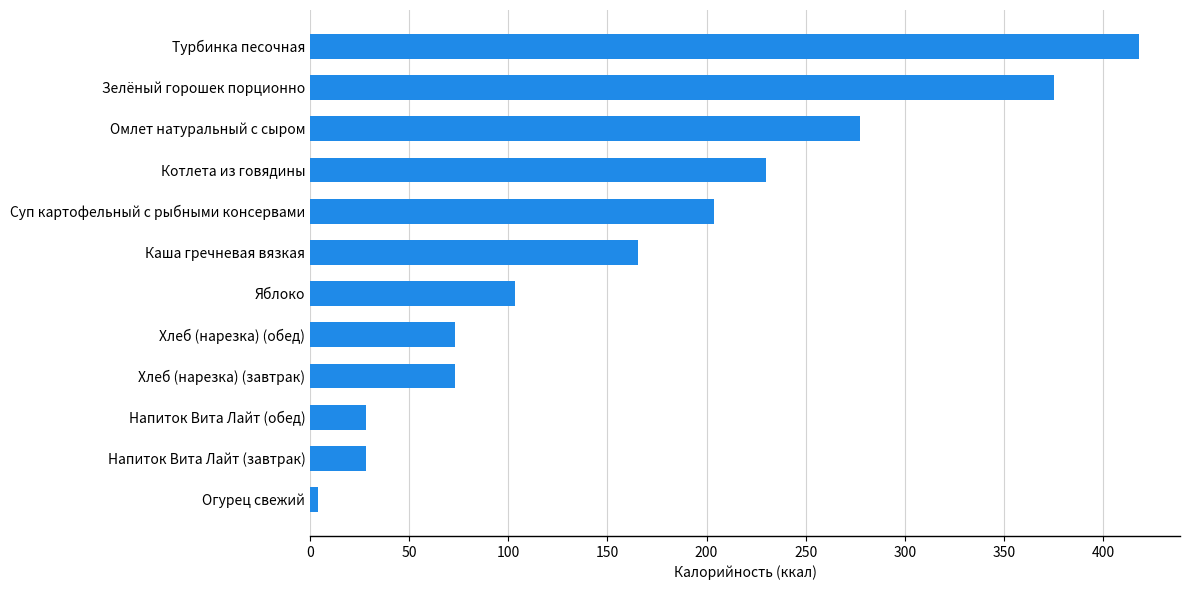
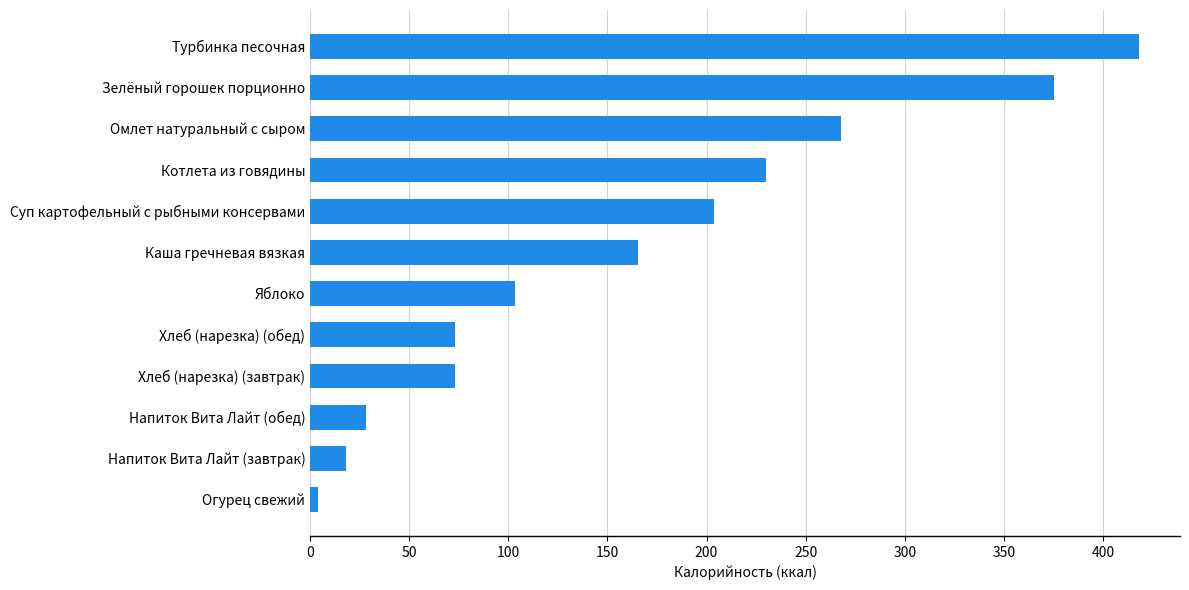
  {
    "Турбинка песочная": 418,
    "Зелёный горошек порционно": 376,
-   "Омлет натуральный с сыром": 277,
+   "Омлет натуральный с сыром": 268,
    "Котлета из говядины": 230,
    "Суп картофельный с рыбными консервами": 204,
    "Каша гречневая вязкая": 166,
    "Яблоко": 103,
    "Хлеб (нарезка) (обед)": 73,
    "Хлеб (нарезка) (завтрак)": 73,
    "Напиток Вита Лайт (обед)": 28,
-   "Напиток Вита Лайт (завтрак)": 28,
+   "Напиток Вита Лайт (завтрак)": 18,
    "Огурец свежий": 4
  }
